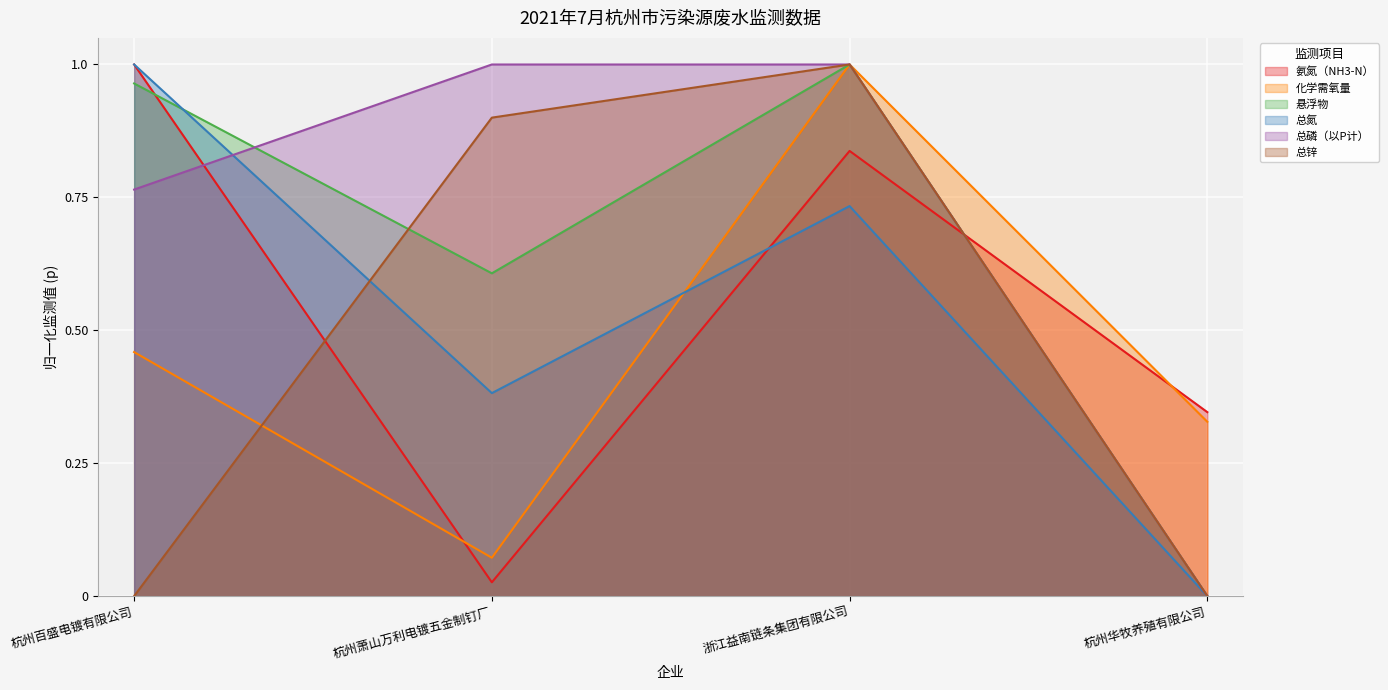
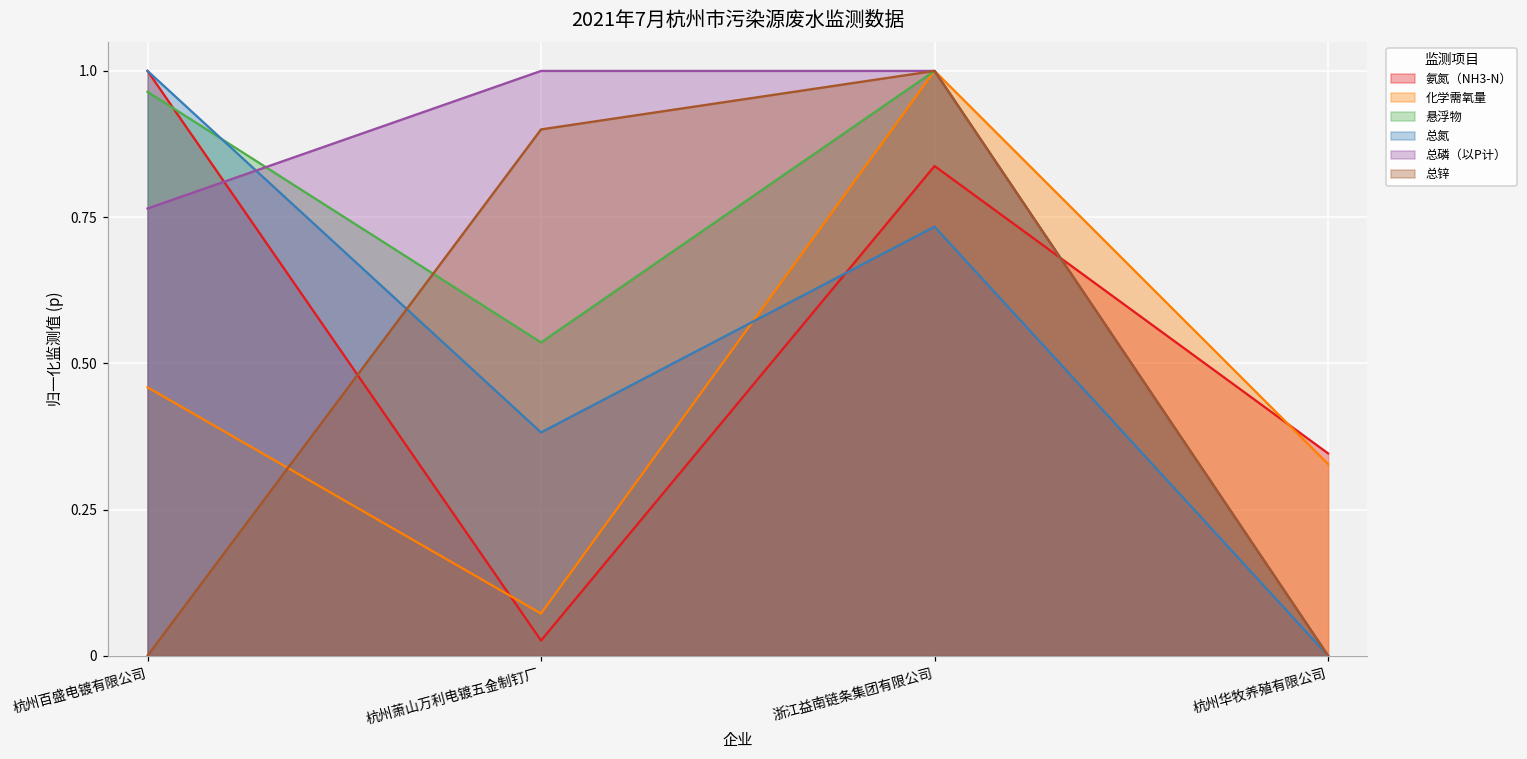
  {
    "悬浮物": {
      "杭州百盛电镀有限公司": 0.96,
-     "杭州萧山万利电镀五金制钉厂": 0.61
+     "杭州萧山万利电镀五金制钉厂": 0.54
    }
  }
